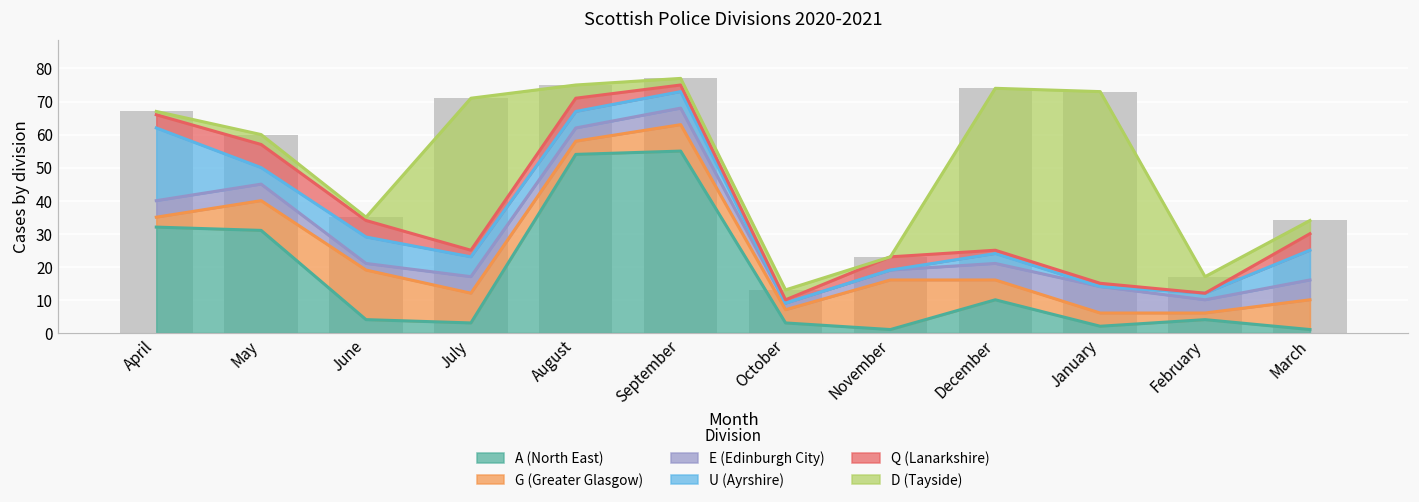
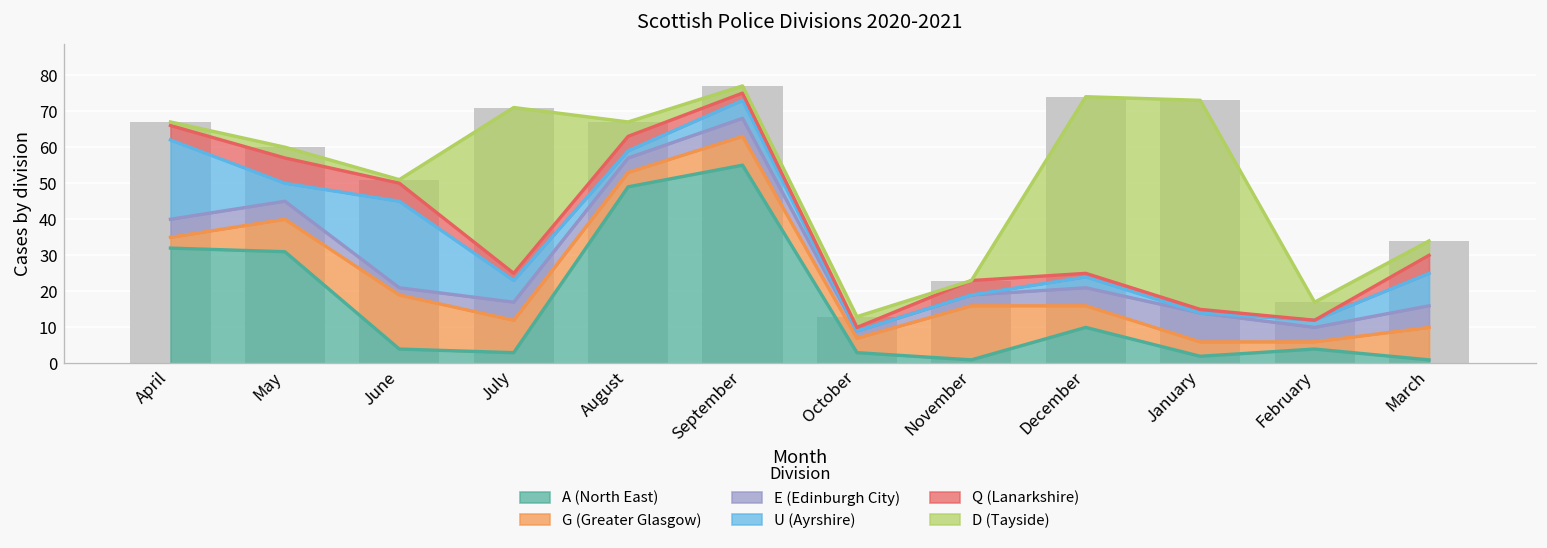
  {
    "A (North East)": {
      "April": 32,
      "May": 31,
      "June": 4,
      "July": 3,
-     "August": 54,
+     "August": 49,
      "September": 55,
      "October": 3,
      "November": 1,
      "December": 10,
      "January": 2,
      "February": 4,
      "March": 1
    },
    "U (Ayrshire)": {
      "April": 22,
      "May": 5,
-     "June": 8,
+     "June": 24,
      "July": 6,
-     "August": 5,
+     "August": 2,
      "September": 5,
      "December": 3,
      "March": 9
    },
    "D (Tayside)": {
      "April": 1,
      "May": 3,
      "June": 1,
      "July": 46,
      "August": 4,
      "September": 2,
      "October": 3,
      "December": 49,
      "January": 58,
      "February": 5,
      "March": 4
    }
  }
